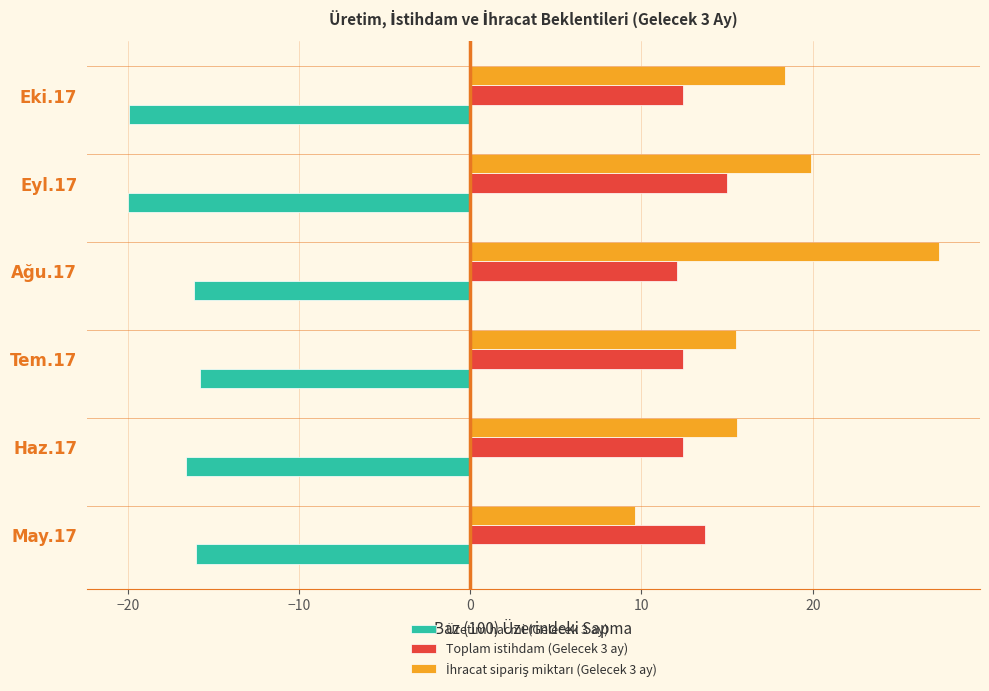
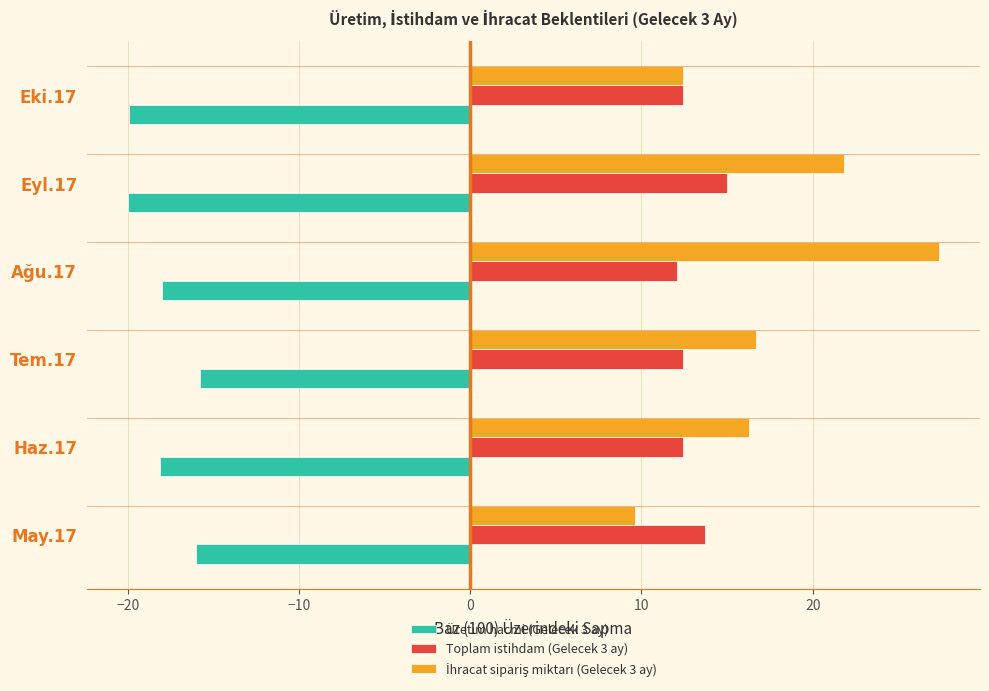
  {
    "Üretim hacmi (Gelecek 3 ay)": {
      "Eki.17": -19.9,
      "Eyl.17": -20.0,
-     "Ağu.17": -16.1,
+     "Ağu.17": -18.0,
      "Tem.17": -15.8,
-     "Haz.17": -16.6,
+     "Haz.17": -18.1,
      "May.17": -16.0
    },
    "Toplam istihdam (Gelecek 3 ay)": {
      "Eki.17": 12.4,
      "Eyl.17": 15.0,
      "Ağu.17": 12.1,
      "Tem.17": 12.4,
      "Haz.17": 12.4,
      "May.17": 13.7
    },
    "İhracat sipariş miktarı (Gelecek 3 ay)": {
-     "Eki.17": 18.4,
-     "Eyl.17": 19.9,
+     "Eki.17": 12.4,
+     "Eyl.17": 21.8,
      "Ağu.17": 27.4,
-     "Tem.17": 15.5,
-     "Haz.17": 15.6,
+     "Tem.17": 16.7,
+     "Haz.17": 16.3,
      "May.17": 9.6
    }
  }
